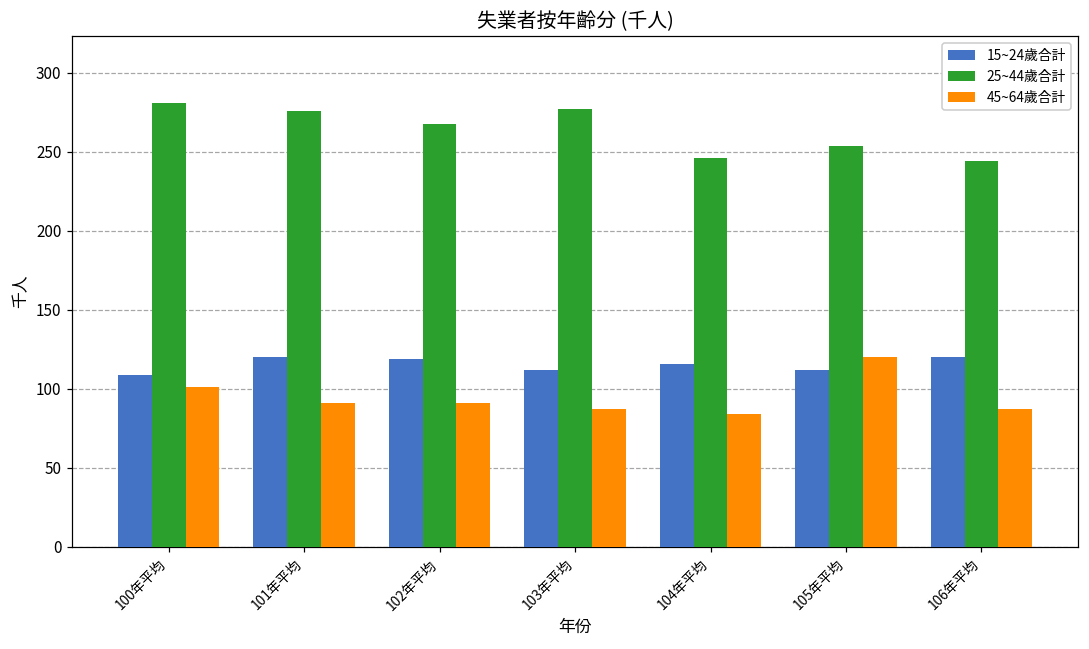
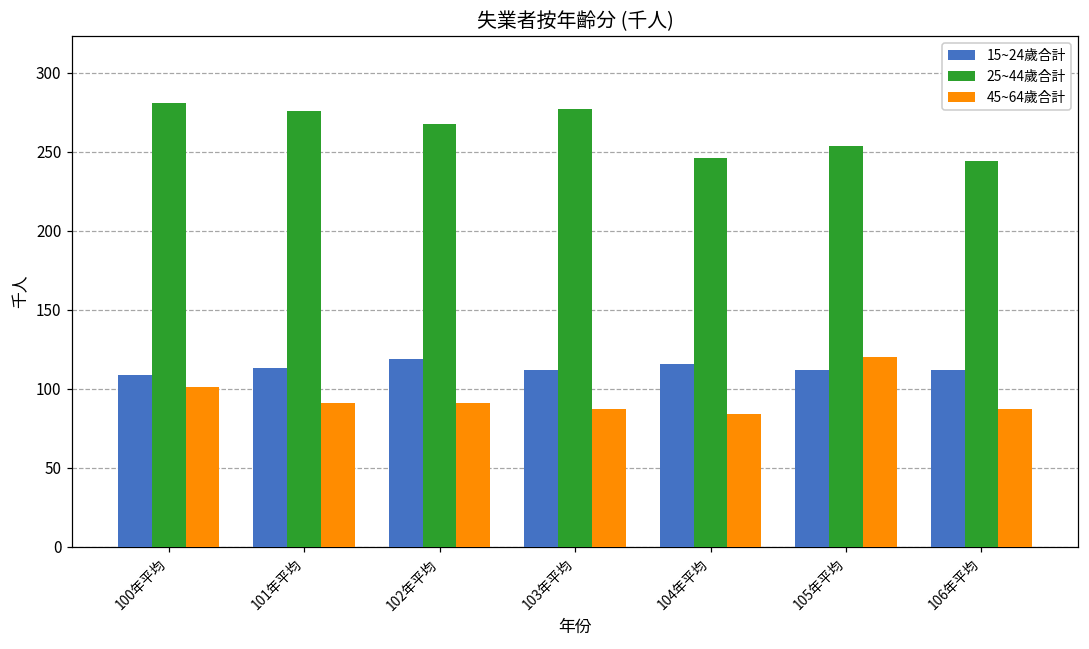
  {
    "15~24歲合計": {
      "100年平均": 109,
-     "101年平均": 120,
+     "101年平均": 113,
      "102年平均": 119,
      "103年平均": 112,
      "104年平均": 116,
      "105年平均": 112,
-     "106年平均": 120
+     "106年平均": 112
    },
    "25~44歲合計": {
      "100年平均": 281,
      "101年平均": 276,
      "102年平均": 268,
      "103年平均": 277,
      "104年平均": 246,
      "105年平均": 254,
      "106年平均": 244
    },
    "45~64歲合計": {
      "100年平均": 101,
      "101年平均": 91,
      "102年平均": 91,
      "103年平均": 87,
      "104年平均": 84,
      "105年平均": 120,
      "106年平均": 87
    }
  }
